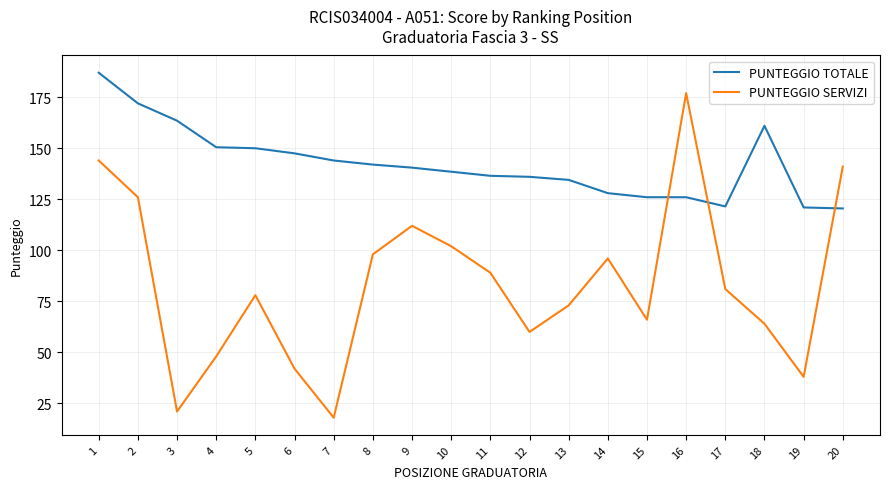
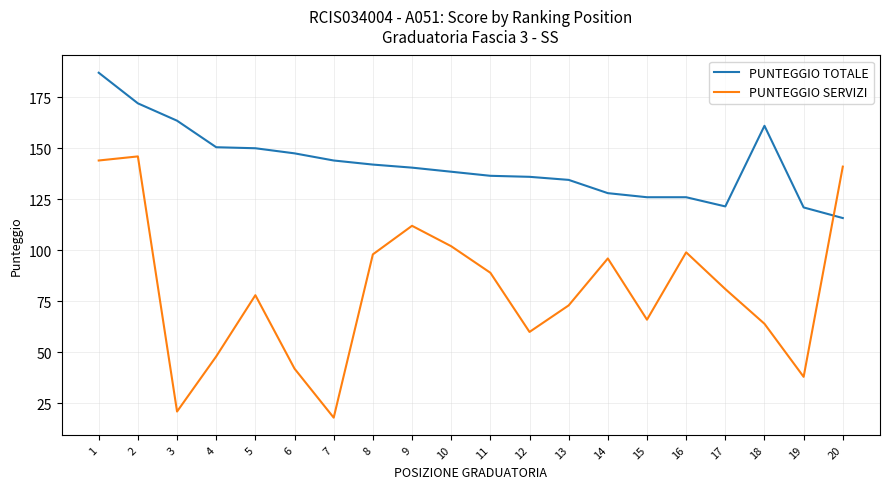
  {
    "PUNTEGGIO TOTALE": {
      "1": 187,
      "2": 172,
      "3": 164,
      "4": 151,
      "5": 150,
      "6": 148,
      "7": 144,
      "8": 142,
      "9": 141,
      "10": 139,
      "11": 137,
      "12": 136,
      "13": 135,
      "14": 128,
      "15": 126,
      "16": 126,
      "17": 122,
      "18": 161,
      "19": 121,
-     "20": 121
+     "20": 116
    },
    "PUNTEGGIO SERVIZI": {
      "1": 144,
-     "2": 126,
+     "2": 146,
      "3": 21,
      "4": 48,
      "5": 78,
      "6": 42,
      "7": 18,
      "8": 98,
      "9": 112,
      "10": 102,
      "11": 89,
      "12": 60,
      "13": 73,
      "14": 96,
      "15": 66,
-     "16": 177,
+     "16": 99,
      "17": 81,
      "18": 64,
      "19": 38,
      "20": 141
    }
  }
